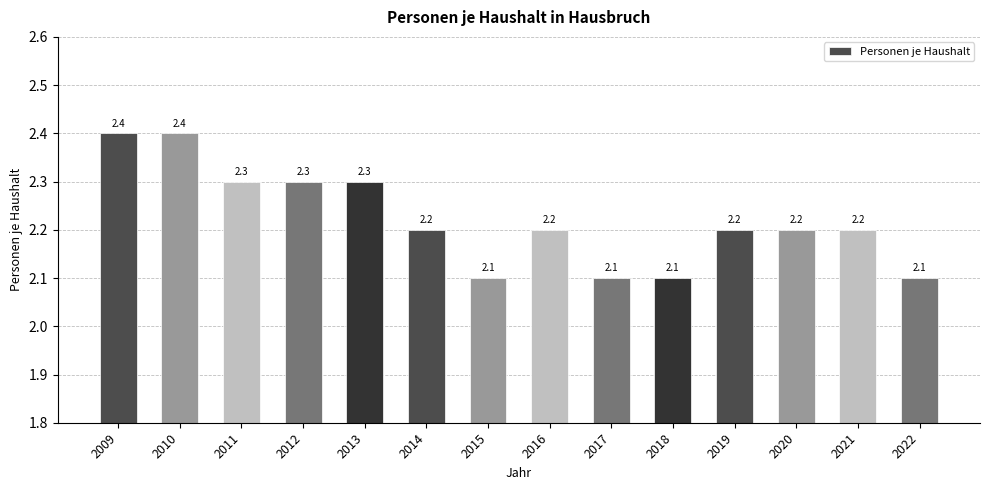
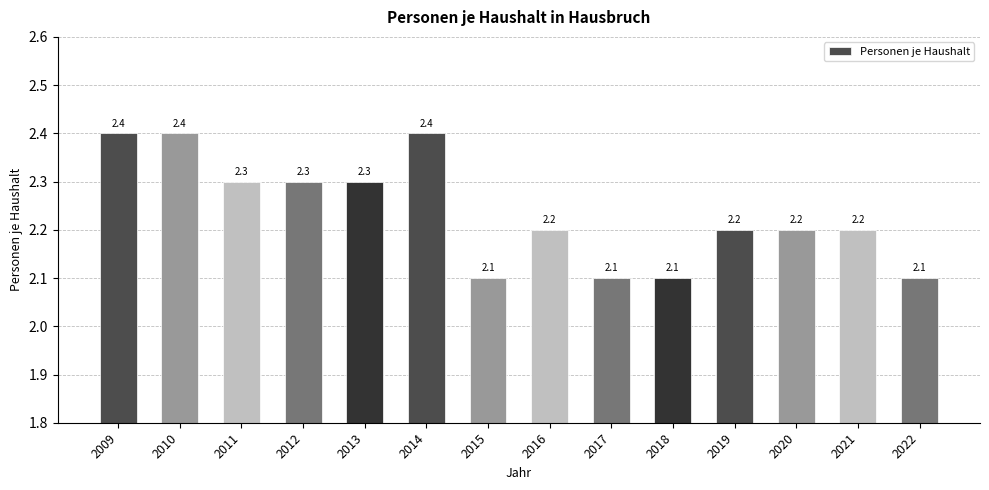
  {
    "2009": 2.4,
    "2010": 2.4,
    "2011": 2.3,
    "2012": 2.3,
    "2013": 2.3,
-   "2014": 2.2,
+   "2014": 2.4,
    "2015": 2.1,
    "2016": 2.2,
    "2017": 2.1,
    "2018": 2.1,
    "2019": 2.2,
    "2020": 2.2,
    "2021": 2.2,
    "2022": 2.1
  }
